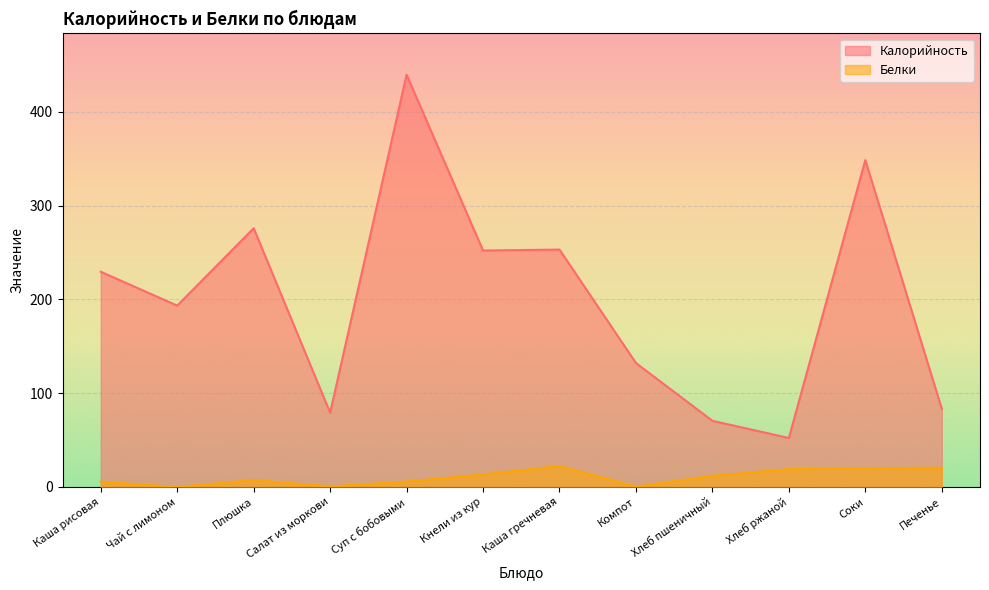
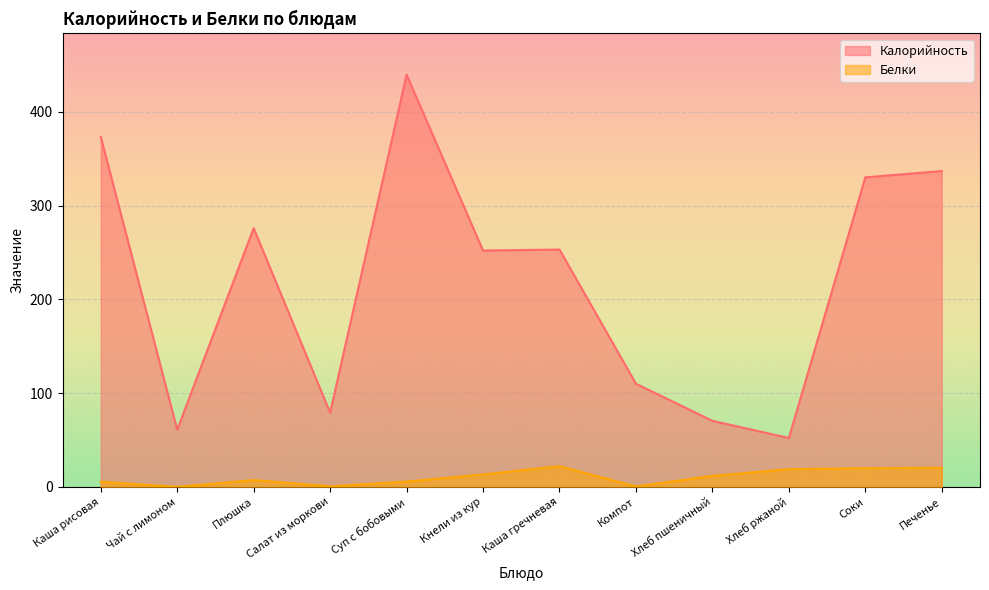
  {
    "Калорийность": {
-     "Каша рисовая": 230,
-     "Чай с лимоном": 190,
+     "Каша рисовая": 370,
+     "Чай с лимоном": 60,
      "Плюшка": 280,
      "Салат из моркови": 80,
      "Суп с бобовыми": 440,
      "Кнели из кур": 250,
      "Каша гречневая": 250,
-     "Компот": 130,
+     "Компот": 110,
      "Хлеб пшеничный": 70,
      "Хлеб ржаной": 50,
-     "Соки": 350,
-     "Печенье": 80
+     "Соки": 330,
+     "Печенье": 340
    },
    "Белки": {
      "Каша рисовая": 10,
      "Чай с лимоном": 0,
      "Плюшка": 10,
      "Салат из моркови": 0,
      "Суп с бобовыми": 10,
      "Кнели из кур": 10,
      "Каша гречневая": 20,
      "Компот": 0,
      "Хлеб пшеничный": 10,
      "Хлеб ржаной": 20,
      "Соки": 20,
      "Печенье": 20
    }
  }
